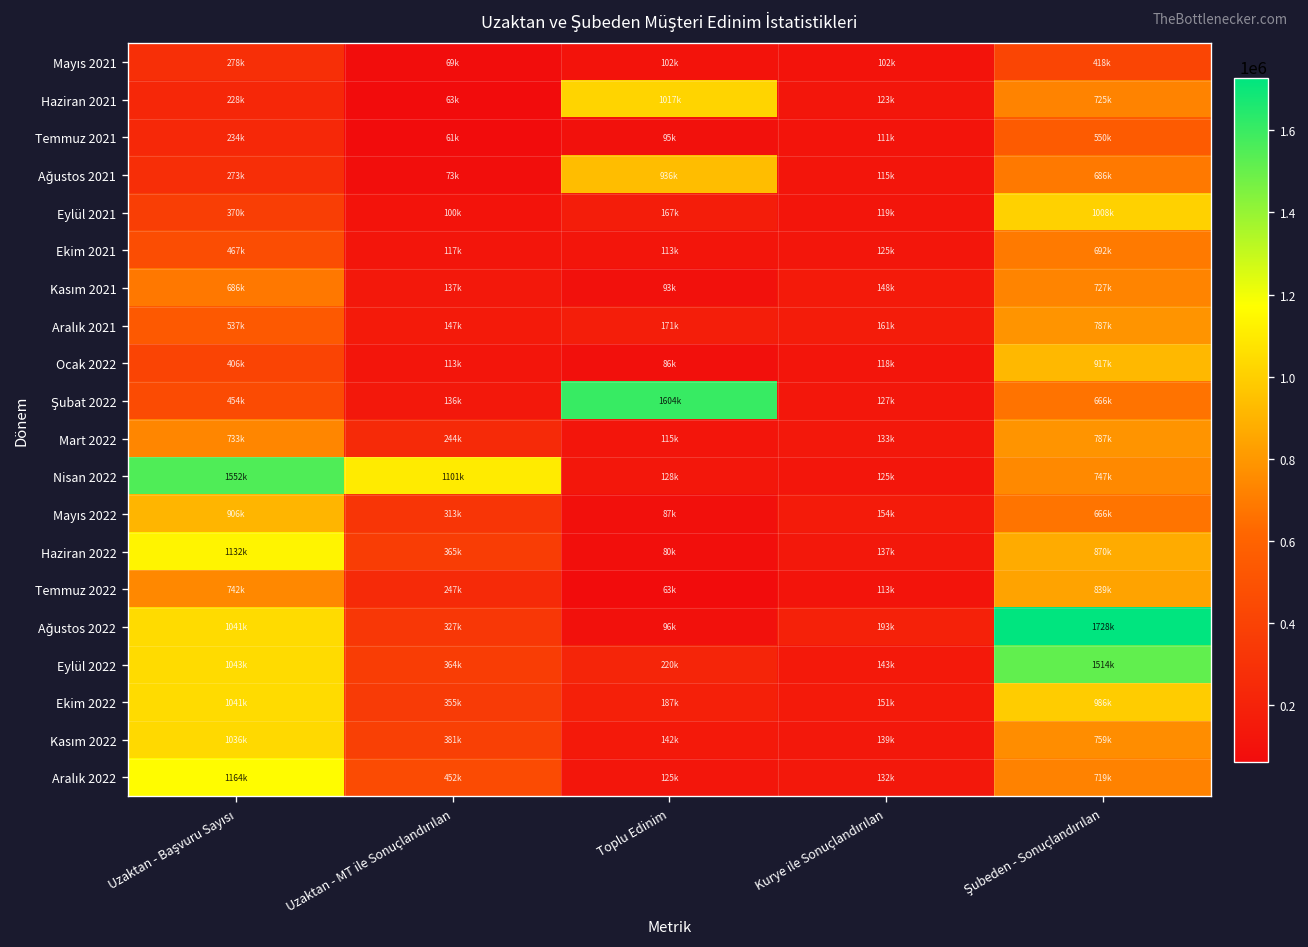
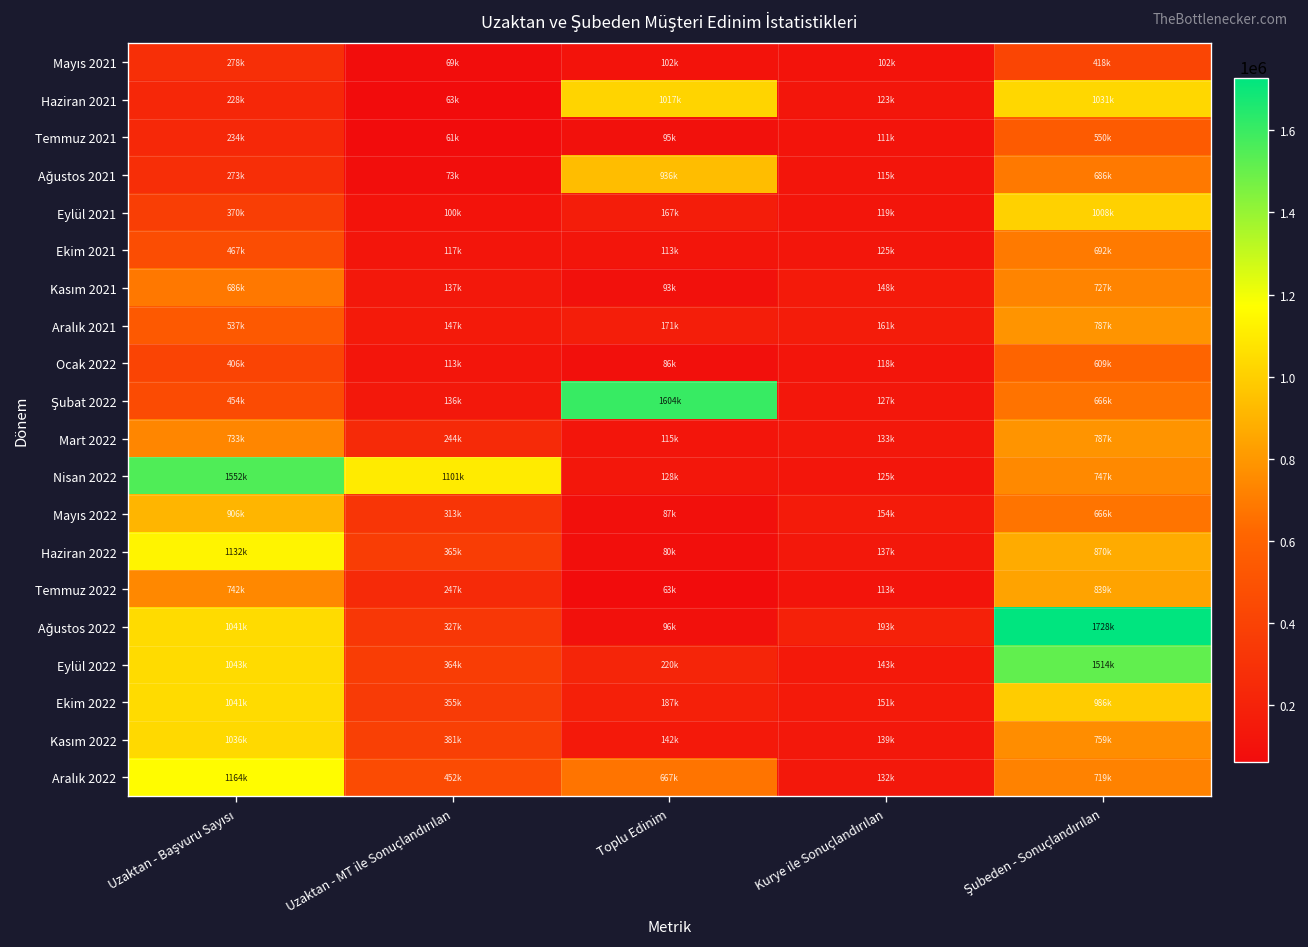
  {
    "Mayıs 2021": {
      "Uzaktan - Başvuru Sayısı": "278k",
      "Uzaktan - MT ile Sonuçlandırılan": "69k",
      "Toplu Edinim": "102k",
      "Kurye ile Sonuçlandırılan": "102k",
      "Şubeden - Sonuçlandırılan": "418k"
    },
    "Haziran 2021": {
      "Uzaktan - Başvuru Sayısı": "228k",
      "Uzaktan - MT ile Sonuçlandırılan": "63k",
      "Toplu Edinim": "1017k",
      "Kurye ile Sonuçlandırılan": "123k",
-     "Şubeden - Sonuçlandırılan": "725k"
+     "Şubeden - Sonuçlandırılan": "1031k"
    },
    "Temmuz 2021": {
      "Uzaktan - Başvuru Sayısı": "234k",
      "Uzaktan - MT ile Sonuçlandırılan": "61k",
      "Toplu Edinim": "95k",
      "Kurye ile Sonuçlandırılan": "111k",
      "Şubeden - Sonuçlandırılan": "550k"
    },
    "Ağustos 2021": {
      "Uzaktan - Başvuru Sayısı": "273k",
      "Uzaktan - MT ile Sonuçlandırılan": "73k",
      "Toplu Edinim": "936k",
      "Kurye ile Sonuçlandırılan": "115k",
      "Şubeden - Sonuçlandırılan": "686k"
    },
    "Eylül 2021": {
      "Uzaktan - Başvuru Sayısı": "370k",
      "Uzaktan - MT ile Sonuçlandırılan": "100k",
      "Toplu Edinim": "167k",
      "Kurye ile Sonuçlandırılan": "119k",
      "Şubeden - Sonuçlandırılan": "1008k"
    },
    "Ekim 2021": {
      "Uzaktan - Başvuru Sayısı": "467k",
      "Uzaktan - MT ile Sonuçlandırılan": "117k",
      "Toplu Edinim": "113k",
      "Kurye ile Sonuçlandırılan": "125k",
      "Şubeden - Sonuçlandırılan": "692k"
    },
    "Kasım 2021": {
      "Uzaktan - Başvuru Sayısı": "686k",
      "Uzaktan - MT ile Sonuçlandırılan": "137k",
      "Toplu Edinim": "93k",
      "Kurye ile Sonuçlandırılan": "148k",
      "Şubeden - Sonuçlandırılan": "727k"
    },
    "Aralık 2021": {
      "Uzaktan - Başvuru Sayısı": "537k",
      "Uzaktan - MT ile Sonuçlandırılan": "147k",
      "Toplu Edinim": "171k",
      "Kurye ile Sonuçlandırılan": "161k",
      "Şubeden - Sonuçlandırılan": "787k"
    },
    "Ocak 2022": {
      "Uzaktan - Başvuru Sayısı": "406k",
      "Uzaktan - MT ile Sonuçlandırılan": "113k",
      "Toplu Edinim": "86k",
      "Kurye ile Sonuçlandırılan": "118k",
-     "Şubeden - Sonuçlandırılan": "917k"
+     "Şubeden - Sonuçlandırılan": "609k"
    },
    "Şubat 2022": {
      "Uzaktan - Başvuru Sayısı": "454k",
      "Uzaktan - MT ile Sonuçlandırılan": "136k",
      "Toplu Edinim": "1604k",
      "Kurye ile Sonuçlandırılan": "127k",
      "Şubeden - Sonuçlandırılan": "666k"
    },
    "Mart 2022": {
      "Uzaktan - Başvuru Sayısı": "733k",
      "Uzaktan - MT ile Sonuçlandırılan": "244k",
      "Toplu Edinim": "115k",
      "Kurye ile Sonuçlandırılan": "133k",
      "Şubeden - Sonuçlandırılan": "787k"
    },
    "Nisan 2022": {
      "Uzaktan - Başvuru Sayısı": "1552k",
      "Uzaktan - MT ile Sonuçlandırılan": "1101k",
      "Toplu Edinim": "128k",
      "Kurye ile Sonuçlandırılan": "125k",
      "Şubeden - Sonuçlandırılan": "747k"
    },
    "Mayıs 2022": {
      "Uzaktan - Başvuru Sayısı": "906k",
      "Uzaktan - MT ile Sonuçlandırılan": "313k",
      "Toplu Edinim": "87k",
      "Kurye ile Sonuçlandırılan": "154k",
      "Şubeden - Sonuçlandırılan": "666k"
    },
    "Haziran 2022": {
      "Uzaktan - Başvuru Sayısı": "1132k",
      "Uzaktan - MT ile Sonuçlandırılan": "365k",
      "Toplu Edinim": "80k",
      "Kurye ile Sonuçlandırılan": "137k",
      "Şubeden - Sonuçlandırılan": "870k"
    },
    "Temmuz 2022": {
      "Uzaktan - Başvuru Sayısı": "742k",
      "Uzaktan - MT ile Sonuçlandırılan": "247k",
      "Toplu Edinim": "63k",
      "Kurye ile Sonuçlandırılan": "113k",
      "Şubeden - Sonuçlandırılan": "839k"
    },
    "Ağustos 2022": {
      "Uzaktan - Başvuru Sayısı": "1041k",
      "Uzaktan - MT ile Sonuçlandırılan": "327k",
      "Toplu Edinim": "96k",
      "Kurye ile Sonuçlandırılan": "193k",
      "Şubeden - Sonuçlandırılan": "1728k"
    },
    "Eylül 2022": {
      "Uzaktan - Başvuru Sayısı": "1043k",
      "Uzaktan - MT ile Sonuçlandırılan": "364k",
      "Toplu Edinim": "220k",
      "Kurye ile Sonuçlandırılan": "143k",
      "Şubeden - Sonuçlandırılan": "1514k"
    },
    "Ekim 2022": {
      "Uzaktan - Başvuru Sayısı": "1041k",
      "Uzaktan - MT ile Sonuçlandırılan": "355k",
      "Toplu Edinim": "187k",
      "Kurye ile Sonuçlandırılan": "151k",
      "Şubeden - Sonuçlandırılan": "986k"
    },
    "Kasım 2022": {
      "Uzaktan - Başvuru Sayısı": "1036k",
      "Uzaktan - MT ile Sonuçlandırılan": "381k",
      "Toplu Edinim": "142k",
      "Kurye ile Sonuçlandırılan": "139k",
      "Şubeden - Sonuçlandırılan": "759k"
    },
    "Aralık 2022": {
      "Uzaktan - Başvuru Sayısı": "1164k",
      "Uzaktan - MT ile Sonuçlandırılan": "452k",
-     "Toplu Edinim": "125k",
+     "Toplu Edinim": "667k",
      "Kurye ile Sonuçlandırılan": "132k",
      "Şubeden - Sonuçlandırılan": "719k"
    }
  }
